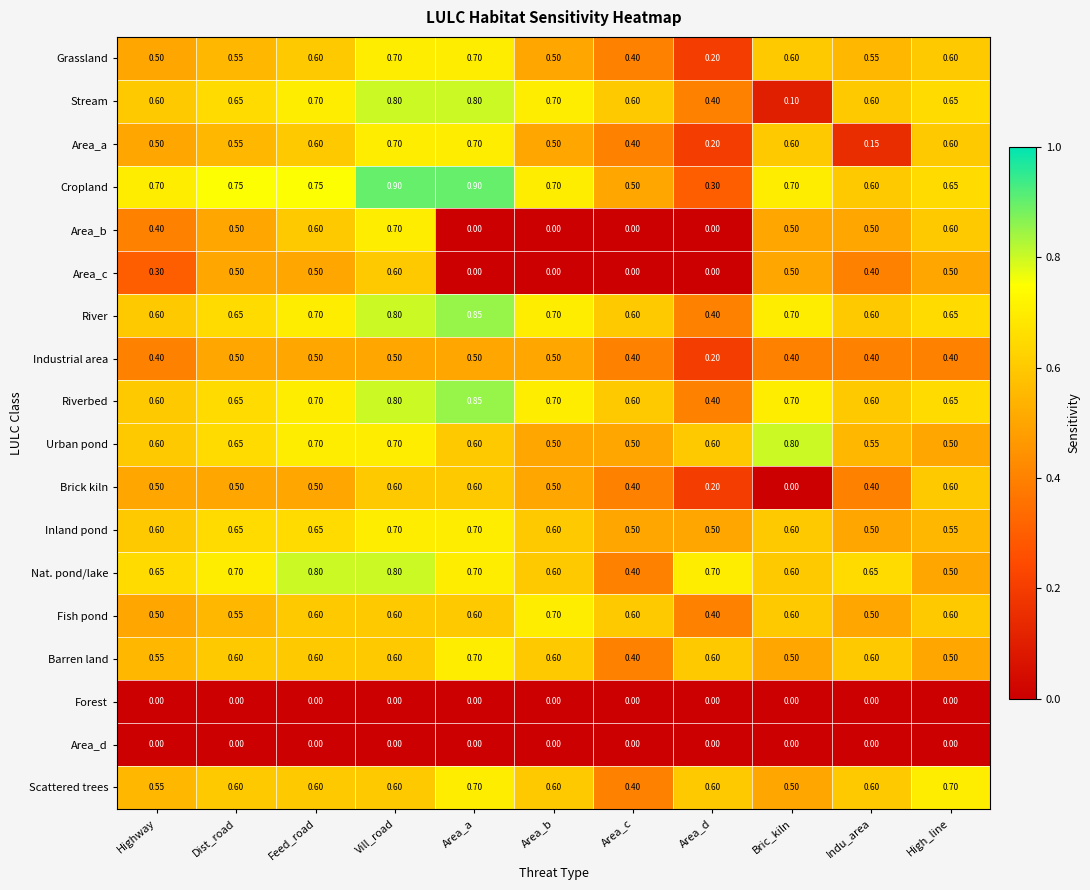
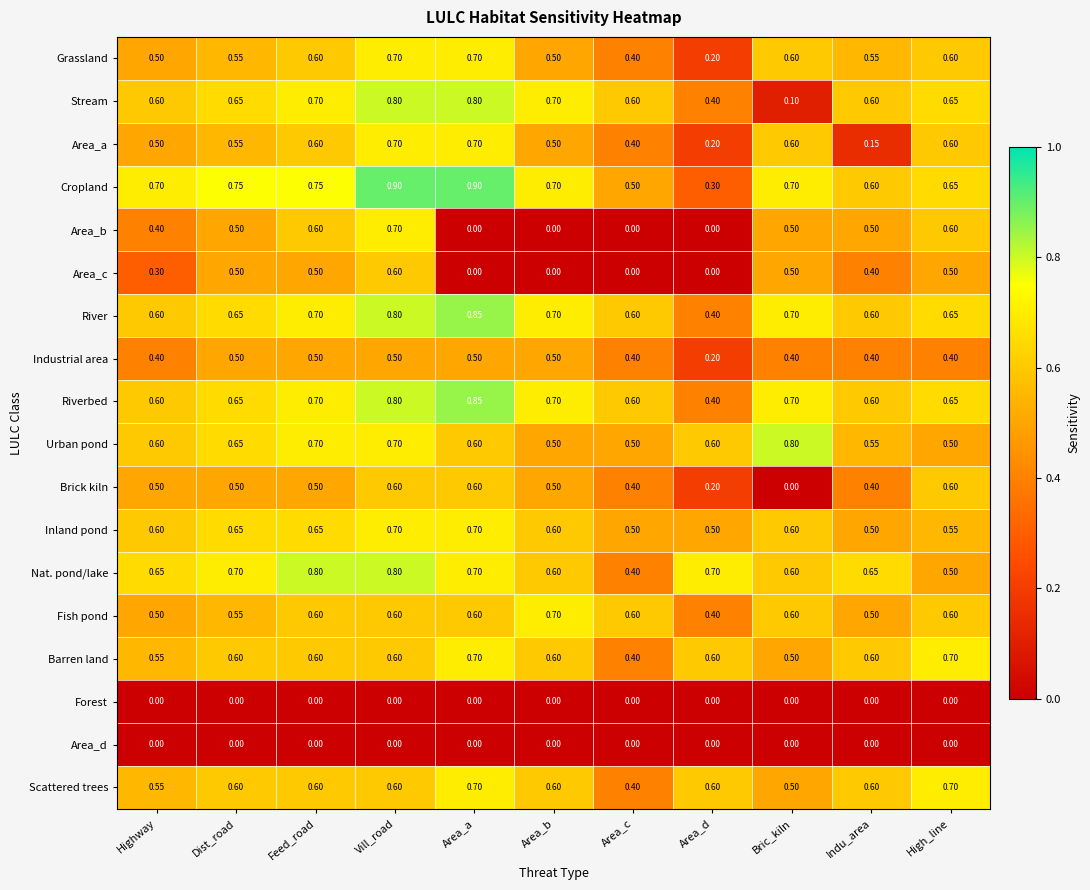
  {
    "Grassland": {
      "Highway": 0.50,
      "Dist_road": 0.55,
      "Feed_road": 0.60,
      "Vill_road": 0.70,
      "Area_a": 0.70,
      "Area_b": 0.50,
      "Area_c": 0.40,
      "Area_d": 0.20,
      "Bric_kiln": 0.60,
      "Indu_area": 0.55,
      "High_line": 0.60
    },
    "Stream": {
      "Highway": 0.60,
      "Dist_road": 0.65,
      "Feed_road": 0.70,
      "Vill_road": 0.80,
      "Area_a": 0.80,
      "Area_b": 0.70,
      "Area_c": 0.60,
      "Area_d": 0.40,
      "Bric_kiln": 0.10,
      "Indu_area": 0.60,
      "High_line": 0.65
    },
    "Area_a": {
      "Highway": 0.50,
      "Dist_road": 0.55,
      "Feed_road": 0.60,
      "Vill_road": 0.70,
      "Area_a": 0.70,
      "Area_b": 0.50,
      "Area_c": 0.40,
      "Area_d": 0.20,
      "Bric_kiln": 0.60,
      "Indu_area": 0.15,
      "High_line": 0.60
    },
    "Cropland": {
      "Highway": 0.70,
      "Dist_road": 0.75,
      "Feed_road": 0.75,
      "Vill_road": 0.90,
      "Area_a": 0.90,
      "Area_b": 0.70,
      "Area_c": 0.50,
      "Area_d": 0.30,
      "Bric_kiln": 0.70,
      "Indu_area": 0.60,
      "High_line": 0.65
    },
    "Area_b": {
      "Highway": 0.40,
      "Dist_road": 0.50,
      "Feed_road": 0.60,
      "Vill_road": 0.70,
      "Area_a": 0.00,
      "Area_b": 0.00,
      "Area_c": 0.00,
      "Area_d": 0.00,
      "Bric_kiln": 0.50,
      "Indu_area": 0.50,
      "High_line": 0.60
    },
    "Area_c": {
      "Highway": 0.30,
      "Dist_road": 0.50,
      "Feed_road": 0.50,
      "Vill_road": 0.60,
      "Area_a": 0.00,
      "Area_b": 0.00,
      "Area_c": 0.00,
      "Area_d": 0.00,
      "Bric_kiln": 0.50,
      "Indu_area": 0.40,
      "High_line": 0.50
    },
    "River": {
      "Highway": 0.60,
      "Dist_road": 0.65,
      "Feed_road": 0.70,
      "Vill_road": 0.80,
      "Area_a": 0.85,
      "Area_b": 0.70,
      "Area_c": 0.60,
      "Area_d": 0.40,
      "Bric_kiln": 0.70,
      "Indu_area": 0.60,
      "High_line": 0.65
    },
    "Industrial area": {
      "Highway": 0.40,
      "Dist_road": 0.50,
      "Feed_road": 0.50,
      "Vill_road": 0.50,
      "Area_a": 0.50,
      "Area_b": 0.50,
      "Area_c": 0.40,
      "Area_d": 0.20,
      "Bric_kiln": 0.40,
      "Indu_area": 0.40,
      "High_line": 0.40
    },
    "Riverbed": {
      "Highway": 0.60,
      "Dist_road": 0.65,
      "Feed_road": 0.70,
      "Vill_road": 0.80,
      "Area_a": 0.85,
      "Area_b": 0.70,
      "Area_c": 0.60,
      "Area_d": 0.40,
      "Bric_kiln": 0.70,
      "Indu_area": 0.60,
      "High_line": 0.65
    },
    "Urban pond": {
      "Highway": 0.60,
      "Dist_road": 0.65,
      "Feed_road": 0.70,
      "Vill_road": 0.70,
      "Area_a": 0.60,
      "Area_b": 0.50,
      "Area_c": 0.50,
      "Area_d": 0.60,
      "Bric_kiln": 0.80,
      "Indu_area": 0.55,
      "High_line": 0.50
    },
    "Brick kiln": {
      "Highway": 0.50,
      "Dist_road": 0.50,
      "Feed_road": 0.50,
      "Vill_road": 0.60,
      "Area_a": 0.60,
      "Area_b": 0.50,
      "Area_c": 0.40,
      "Area_d": 0.20,
      "Bric_kiln": 0.00,
      "Indu_area": 0.40,
      "High_line": 0.60
    },
    "Inland pond": {
      "Highway": 0.60,
      "Dist_road": 0.65,
      "Feed_road": 0.65,
      "Vill_road": 0.70,
      "Area_a": 0.70,
      "Area_b": 0.60,
      "Area_c": 0.50,
      "Area_d": 0.50,
      "Bric_kiln": 0.60,
      "Indu_area": 0.50,
      "High_line": 0.55
    },
    "Nat. pond/lake": {
      "Highway": 0.65,
      "Dist_road": 0.70,
      "Feed_road": 0.80,
      "Vill_road": 0.80,
      "Area_a": 0.70,
      "Area_b": 0.60,
      "Area_c": 0.40,
      "Area_d": 0.70,
      "Bric_kiln": 0.60,
      "Indu_area": 0.65,
      "High_line": 0.50
    },
    "Fish pond": {
      "Highway": 0.50,
      "Dist_road": 0.55,
      "Feed_road": 0.60,
      "Vill_road": 0.60,
      "Area_a": 0.60,
      "Area_b": 0.70,
      "Area_c": 0.60,
      "Area_d": 0.40,
      "Bric_kiln": 0.60,
      "Indu_area": 0.50,
      "High_line": 0.60
    },
    "Barren land": {
      "Highway": 0.55,
      "Dist_road": 0.60,
      "Feed_road": 0.60,
      "Vill_road": 0.60,
      "Area_a": 0.70,
      "Area_b": 0.60,
      "Area_c": 0.40,
      "Area_d": 0.60,
      "Bric_kiln": 0.50,
      "Indu_area": 0.60,
-     "High_line": 0.50
+     "High_line": 0.70
    },
    "Forest": {
      "Highway": 0.00,
      "Dist_road": 0.00,
      "Feed_road": 0.00,
      "Vill_road": 0.00,
      "Area_a": 0.00,
      "Area_b": 0.00,
      "Area_c": 0.00,
      "Area_d": 0.00,
      "Bric_kiln": 0.00,
      "Indu_area": 0.00,
      "High_line": 0.00
    },
    "Area_d": {
      "Highway": 0.00,
      "Dist_road": 0.00,
      "Feed_road": 0.00,
      "Vill_road": 0.00,
      "Area_a": 0.00,
      "Area_b": 0.00,
      "Area_c": 0.00,
      "Area_d": 0.00,
      "Bric_kiln": 0.00,
      "Indu_area": 0.00,
      "High_line": 0.00
    },
    "Scattered trees": {
      "Highway": 0.55,
      "Dist_road": 0.60,
      "Feed_road": 0.60,
      "Vill_road": 0.60,
      "Area_a": 0.70,
      "Area_b": 0.60,
      "Area_c": 0.40,
      "Area_d": 0.60,
      "Bric_kiln": 0.50,
      "Indu_area": 0.60,
      "High_line": 0.70
    }
  }
